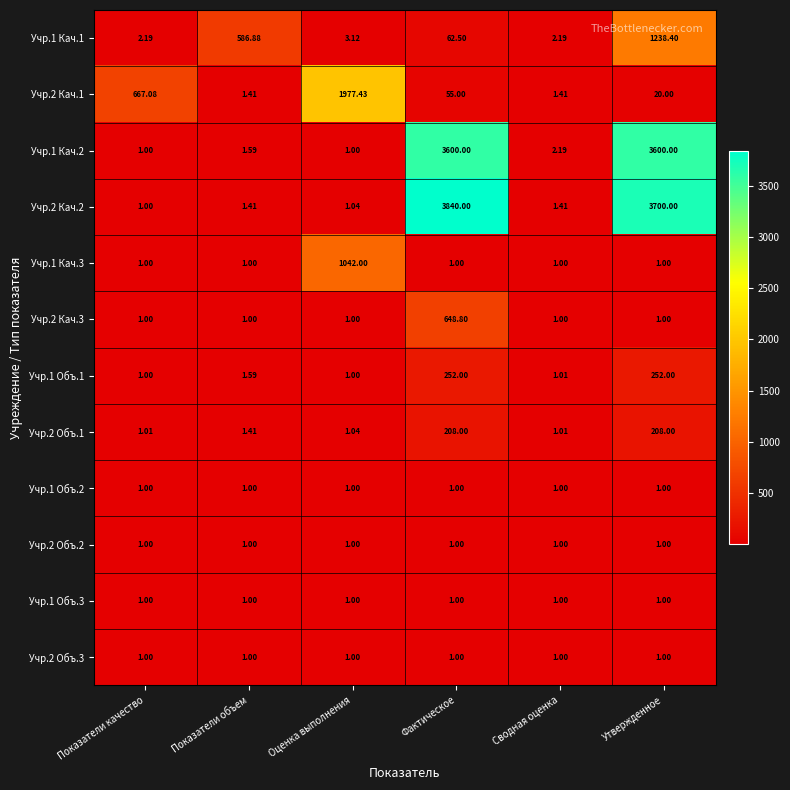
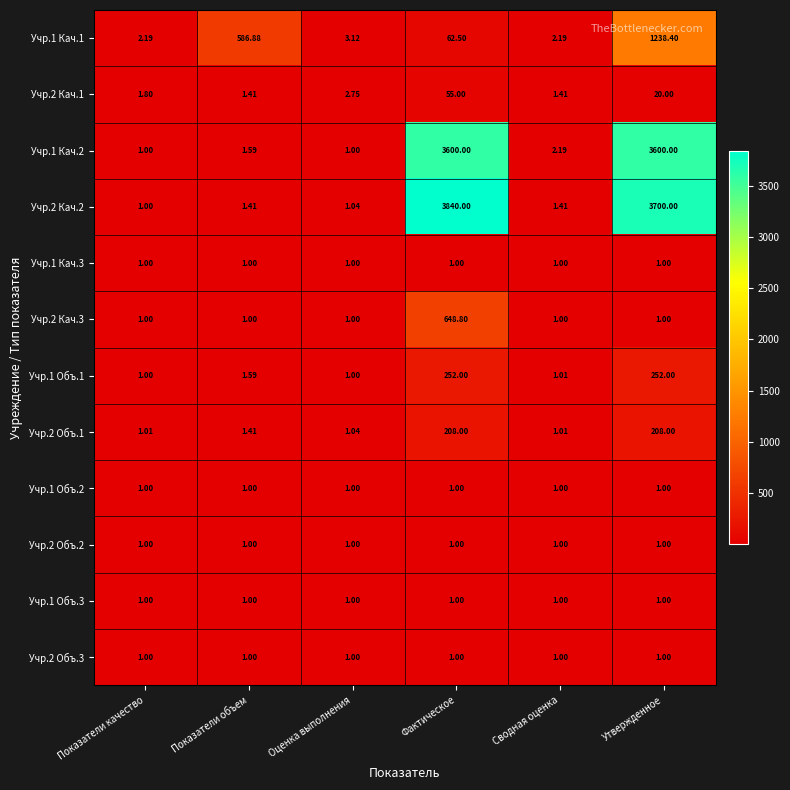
  {
    "Учр.1 Кач.1": {
      "Показатели качество": 2.19,
      "Показатели объем": 586.88,
      "Оценка выполнения": 3.12,
      "Фактическое": 62.50,
      "Сводная оценка": 2.19
    },
    "Учр.2 Кач.1": {
-     "Показатели качество": 667.08,
+     "Показатели качество": 1.80,
      "Показатели объем": 1.41,
-     "Оценка выполнения": 1977.43,
+     "Оценка выполнения": 2.75,
      "Фактическое": 55.00,
      "Сводная оценка": 1.41,
      "Утвержденное": 20.00
    },
    "Учр.1 Кач.2": {
      "Показатели качество": 1.00,
      "Показатели объем": 1.59,
      "Оценка выполнения": 1.00,
      "Фактическое": 3600.00,
      "Сводная оценка": 2.19,
      "Утвержденное": 3600.00
    },
    "Учр.2 Кач.2": {
      "Показатели качество": 1.00,
      "Показатели объем": 1.41,
      "Оценка выполнения": 1.04,
      "Фактическое": 3840.00,
      "Сводная оценка": 1.41,
      "Утвержденное": 3700.00
    },
    "Учр.1 Кач.3": {
      "Показатели качество": 1.00,
      "Показатели объем": 1.00,
-     "Оценка выполнения": 1042.00,
+     "Оценка выполнения": 1.00,
      "Фактическое": 1.00,
      "Сводная оценка": 1.00,
      "Утвержденное": 1.00
    },
    "Учр.2 Кач.3": {
      "Показатели качество": 1.00,
      "Показатели объем": 1.00,
      "Оценка выполнения": 1.00,
      "Фактическое": 648.80,
      "Сводная оценка": 1.00,
      "Утвержденное": 1.00
    },
    "Учр.1 Объ.1": {
      "Показатели качество": 1.00,
      "Показатели объем": 1.59,
      "Оценка выполнения": 1.00,
      "Фактическое": 252.00,
      "Сводная оценка": 1.01,
      "Утвержденное": 252.00
    },
    "Учр.2 Объ.1": {
      "Показатели качество": 1.01,
      "Показатели объем": 1.41,
      "Оценка выполнения": 1.04,
      "Фактическое": 208.00,
      "Сводная оценка": 1.01,
      "Утвержденное": 208.00
    },
    "Учр.1 Объ.2": {
      "Показатели качество": 1.00,
      "Показатели объем": 1.00,
      "Оценка выполнения": 1.00,
      "Фактическое": 1.00,
      "Сводная оценка": 1.00,
      "Утвержденное": 1.00
    },
    "Учр.2 Объ.2": {
      "Показатели качество": 1.00,
      "Показатели объем": 1.00,
      "Оценка выполнения": 1.00,
      "Фактическое": 1.00,
      "Сводная оценка": 1.00,
      "Утвержденное": 1.00
    },
    "Учр.1 Объ.3": {
      "Показатели качество": 1.00,
      "Показатели объем": 1.00,
      "Оценка выполнения": 1.00,
      "Фактическое": 1.00,
      "Сводная оценка": 1.00,
      "Утвержденное": 1.00
    },
    "Учр.2 Объ.3": {
      "Показатели качество": 1.00,
      "Показатели объем": 1.00,
      "Оценка выполнения": 1.00,
      "Фактическое": 1.00,
      "Сводная оценка": 1.00,
      "Утвержденное": 1.00
    }
  }
